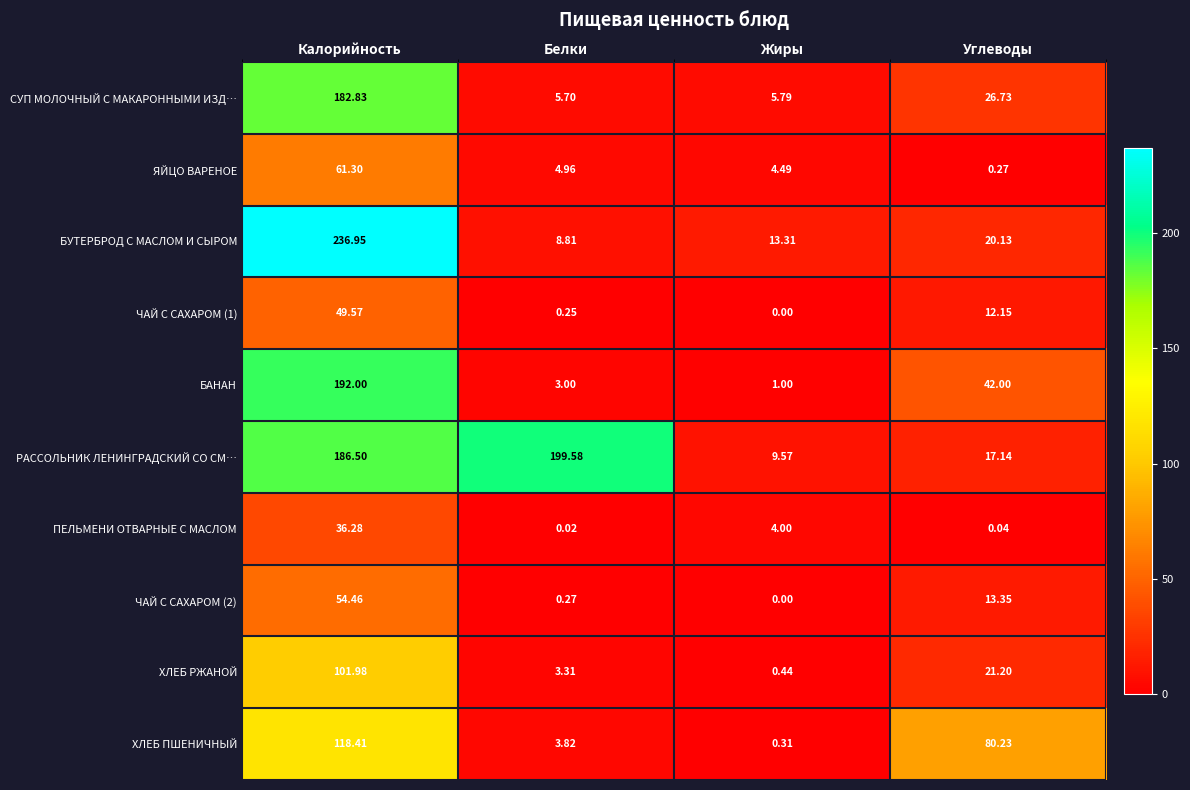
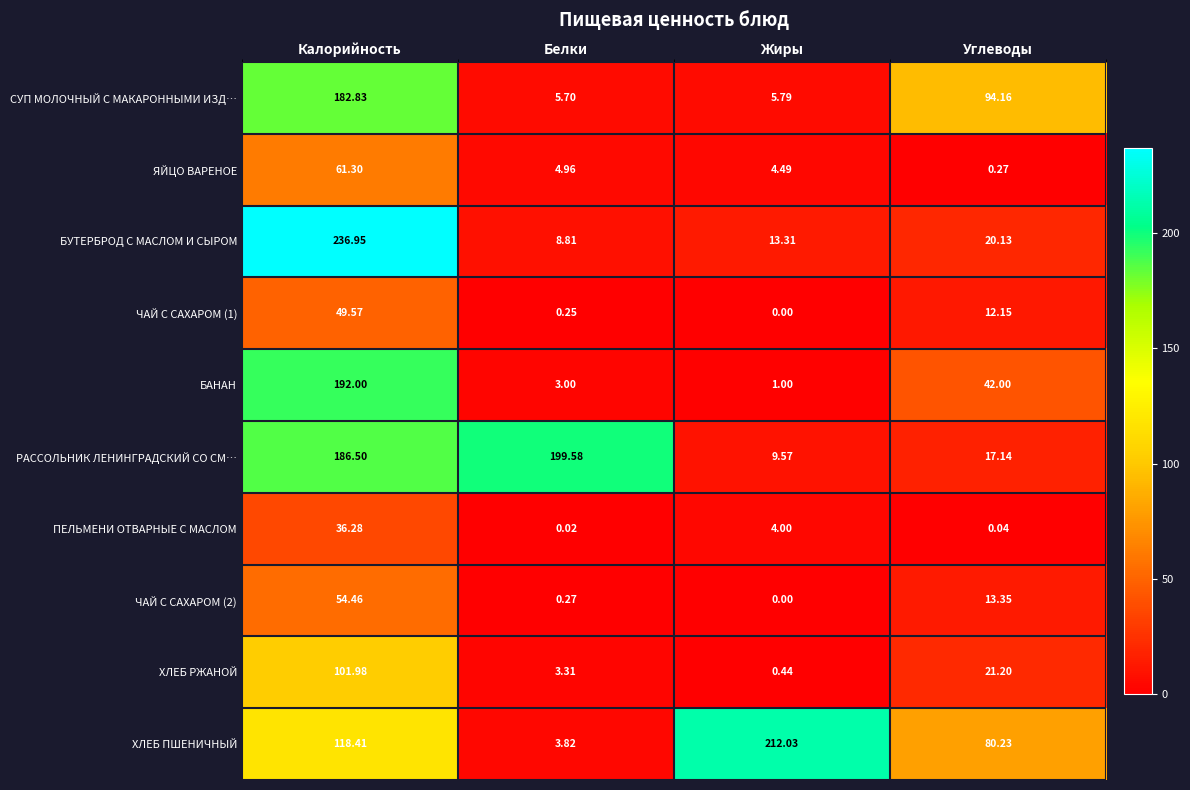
  {
    "СУП МОЛОЧНЫЙ С МАКАРОННЫМИ ИЗД…": {
      "Калорийность": 182.83,
      "Белки": 5.70,
      "Жиры": 5.79,
-     "Углеводы": 26.73
+     "Углеводы": 94.16
    },
    "ЯЙЦО ВАРЕНОЕ": {
      "Калорийность": 61.30,
      "Белки": 4.96,
      "Жиры": 4.49,
      "Углеводы": 0.27
    },
    "БУТЕРБРОД С МАСЛОМ И СЫРОМ": {
      "Калорийность": 236.95,
      "Белки": 8.81,
      "Жиры": 13.31,
      "Углеводы": 20.13
    },
    "ЧАЙ С САХАРОМ (1)": {
      "Калорийность": 49.57,
      "Белки": 0.25,
      "Жиры": 0.00,
      "Углеводы": 12.15
    },
    "БАНАН": {
      "Калорийность": 192.00,
      "Белки": 3.00,
      "Жиры": 1.00,
      "Углеводы": 42.00
    },
    "РАССОЛЬНИК ЛЕНИНГРАДСКИЙ СО СМ…": {
      "Калорийность": 186.50,
      "Белки": 199.58,
      "Жиры": 9.57,
      "Углеводы": 17.14
    },
    "ПЕЛЬМЕНИ ОТВАРНЫЕ С МАСЛОМ": {
      "Калорийность": 36.28,
      "Белки": 0.02,
      "Жиры": 4.00,
      "Углеводы": 0.04
    },
    "ЧАЙ С САХАРОМ (2)": {
      "Калорийность": 54.46,
      "Белки": 0.27,
      "Жиры": 0.00,
      "Углеводы": 13.35
    },
    "ХЛЕБ РЖАНОЙ": {
      "Калорийность": 101.98,
      "Белки": 3.31,
      "Жиры": 0.44,
      "Углеводы": 21.20
    },
    "ХЛЕБ ПШЕНИЧНЫЙ": {
      "Калорийность": 118.41,
      "Белки": 3.82,
-     "Жиры": 0.31,
+     "Жиры": 212.03,
      "Углеводы": 80.23
    }
  }
